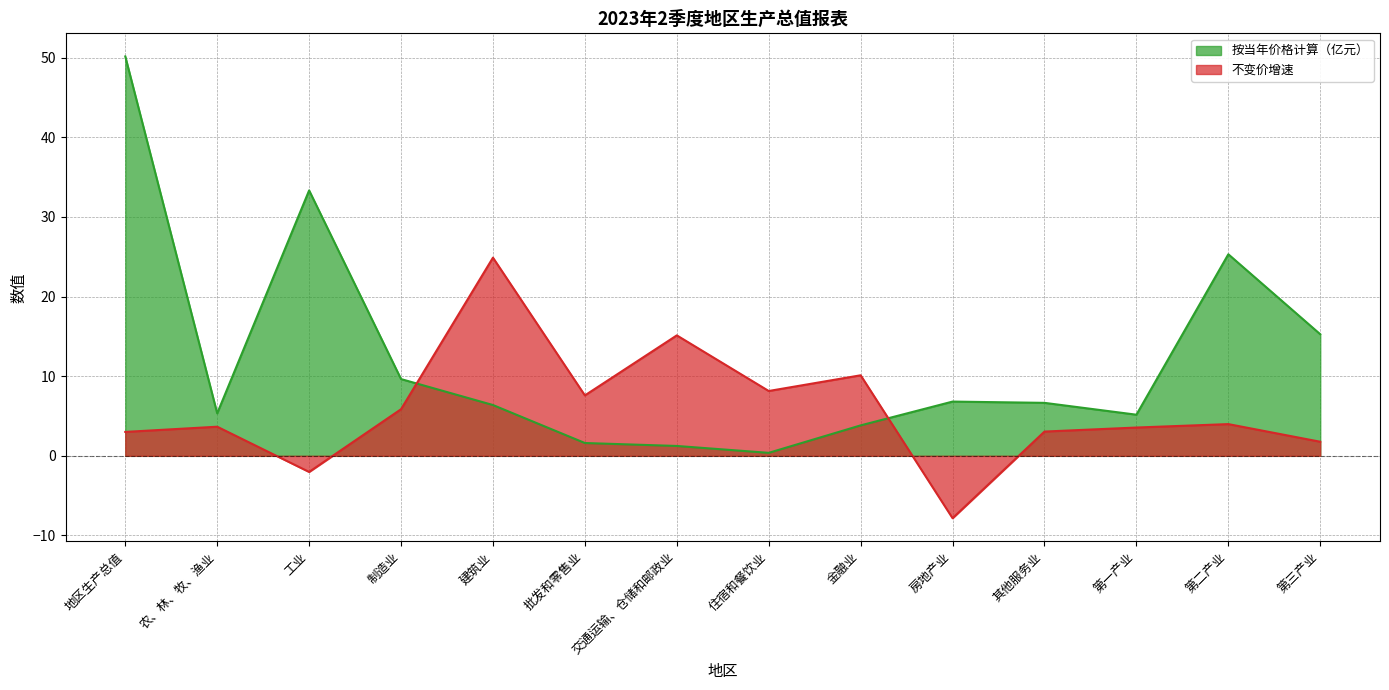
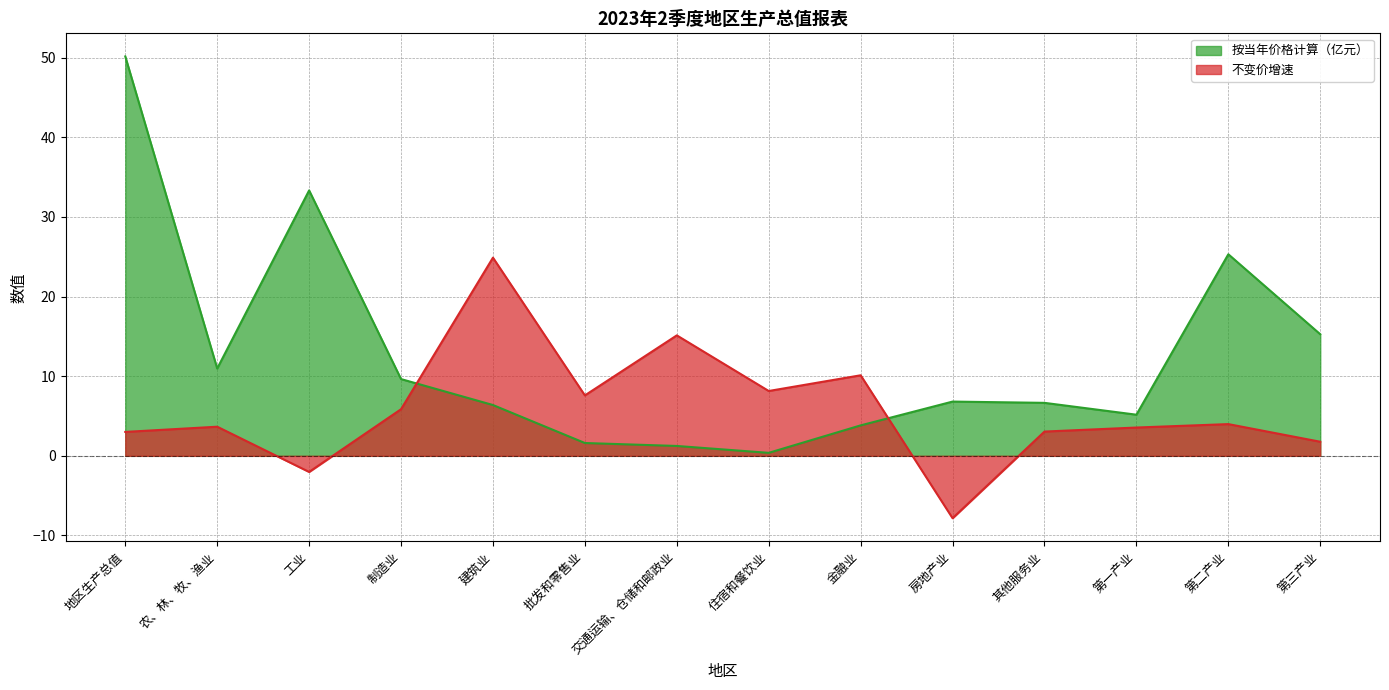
  {
    "按当年价格计算（亿元）": {
      "地区生产总值": 50,
-     "农、林、牧、渔业": 5,
+     "农、林、牧、渔业": 11,
      "工业": 33,
      "制造业": 10,
      "建筑业": 6,
      "批发和零售业": 2,
      "交通运输、仓储和邮政业": 1,
      "住宿和餐饮业": 0,
      "金融业": 4,
      "房地产业": 7,
      "其他服务业": 7,
      "第一产业": 5,
      "第二产业": 25,
      "第三产业": 15
    }
  }
